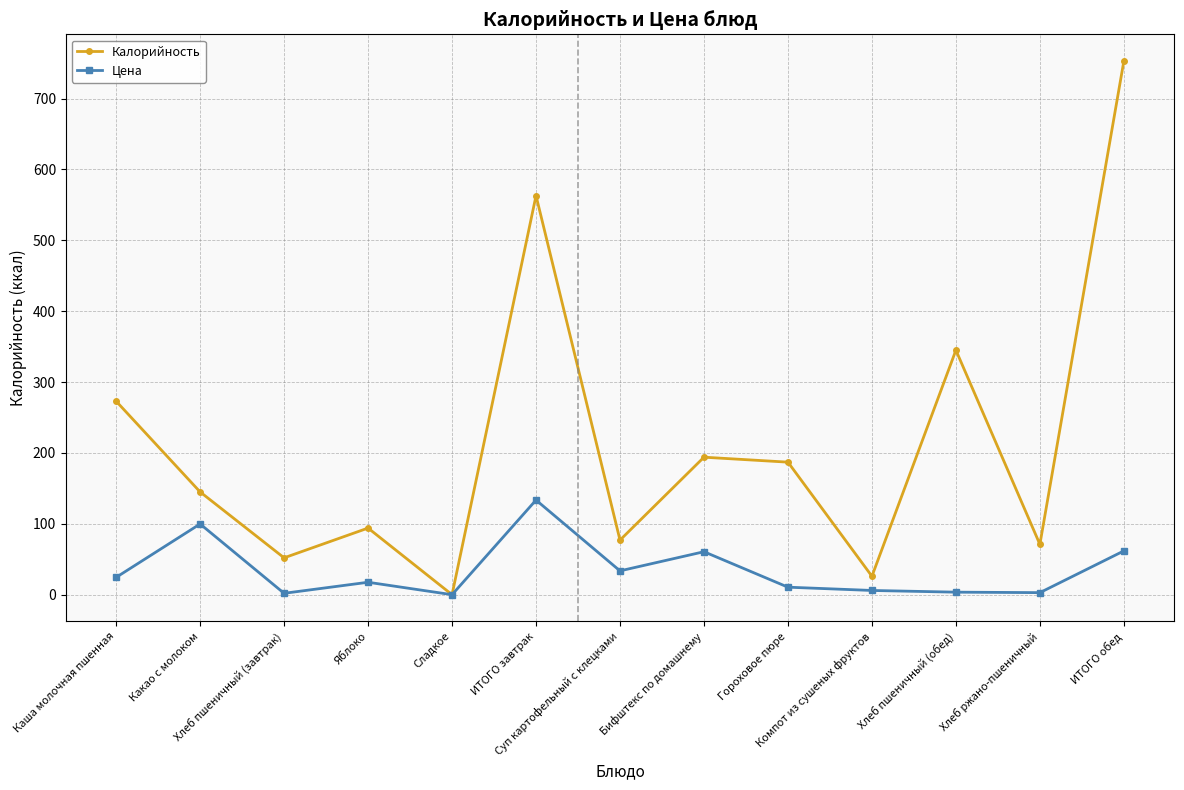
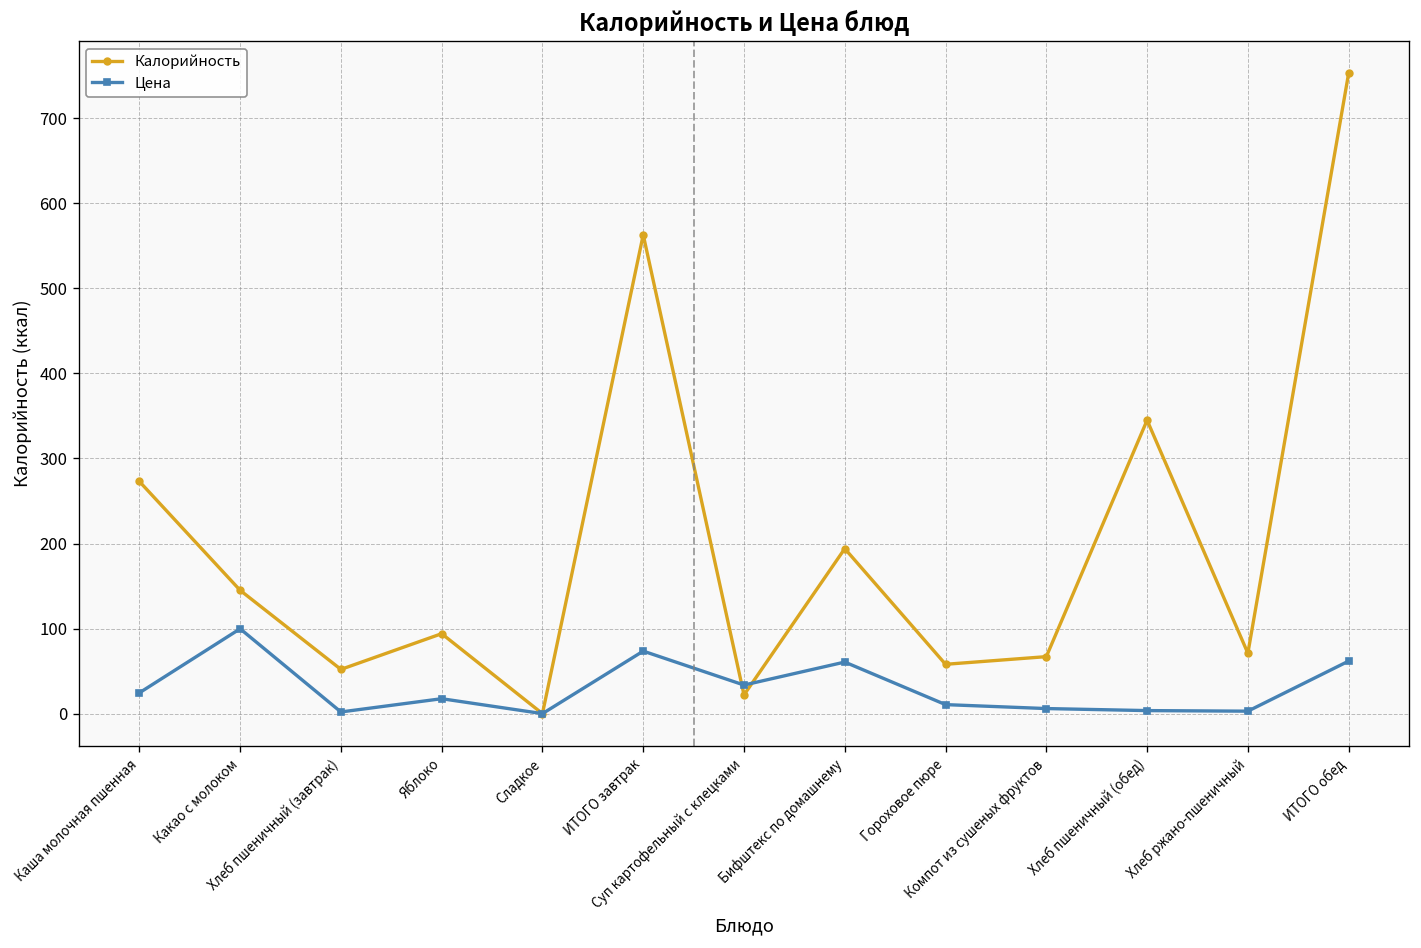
  {
    "Калорийность": {
      "Каша молочная пшенная": 270,
      "Какао с молоком": 150,
      "Хлеб пшеничный (завтрак)": 50,
      "Яблоко": 90,
      "ИТОГО завтрак": 560,
-     "Суп картофельный с клецками": 80,
+     "Суп картофельный с клецками": 20,
      "Бифштекс по домашнему": 190,
-     "Гороховое пюре": 190,
-     "Компот из сушеных фруктов": 30,
+     "Гороховое пюре": 60,
+     "Компот из сушеных фруктов": 70,
      "Хлеб пшеничный (обед)": 350,
      "Хлеб ржано-пшеничный": 70,
      "ИТОГО обед": 750
    },
    "Цена": {
      "Каша молочная пшенная": 20,
      "Какао с молоком": 100,
      "Хлеб пшеничный (завтрак)": 0,
      "Яблоко": 20,
-     "ИТОГО завтрак": 130,
+     "ИТОГО завтрак": 70,
      "Суп картофельный с клецками": 30,
      "Бифштекс по домашнему": 60,
      "Гороховое пюре": 10,
      "Компот из сушеных фруктов": 10,
      "Хлеб пшеничный (обед)": 0,
      "Хлеб ржано-пшеничный": 0,
      "ИТОГО обед": 60
    }
  }
